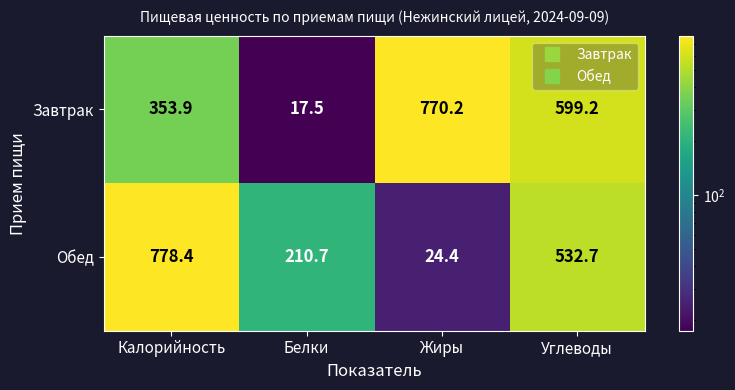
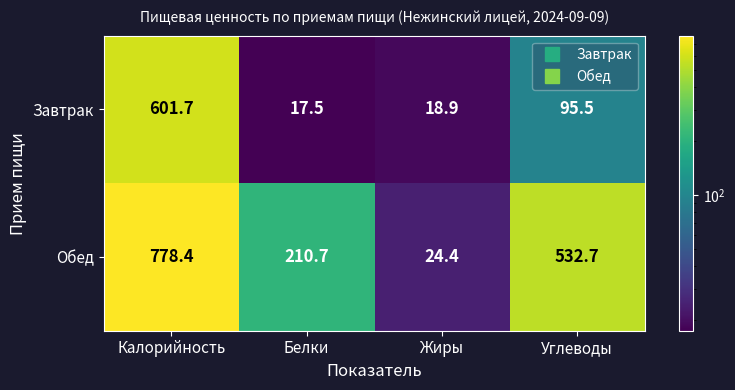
  {
    "Завтрак": {
-     "Калорийность": 353.9,
+     "Калорийность": 601.7,
      "Белки": 17.5,
-     "Жиры": 770.2,
-     "Углеводы": 599.2
+     "Жиры": 18.9,
+     "Углеводы": 95.5
    },
    "Обед": {
      "Калорийность": 778.4,
      "Белки": 210.7,
      "Жиры": 24.4,
      "Углеводы": 532.7
    }
  }
